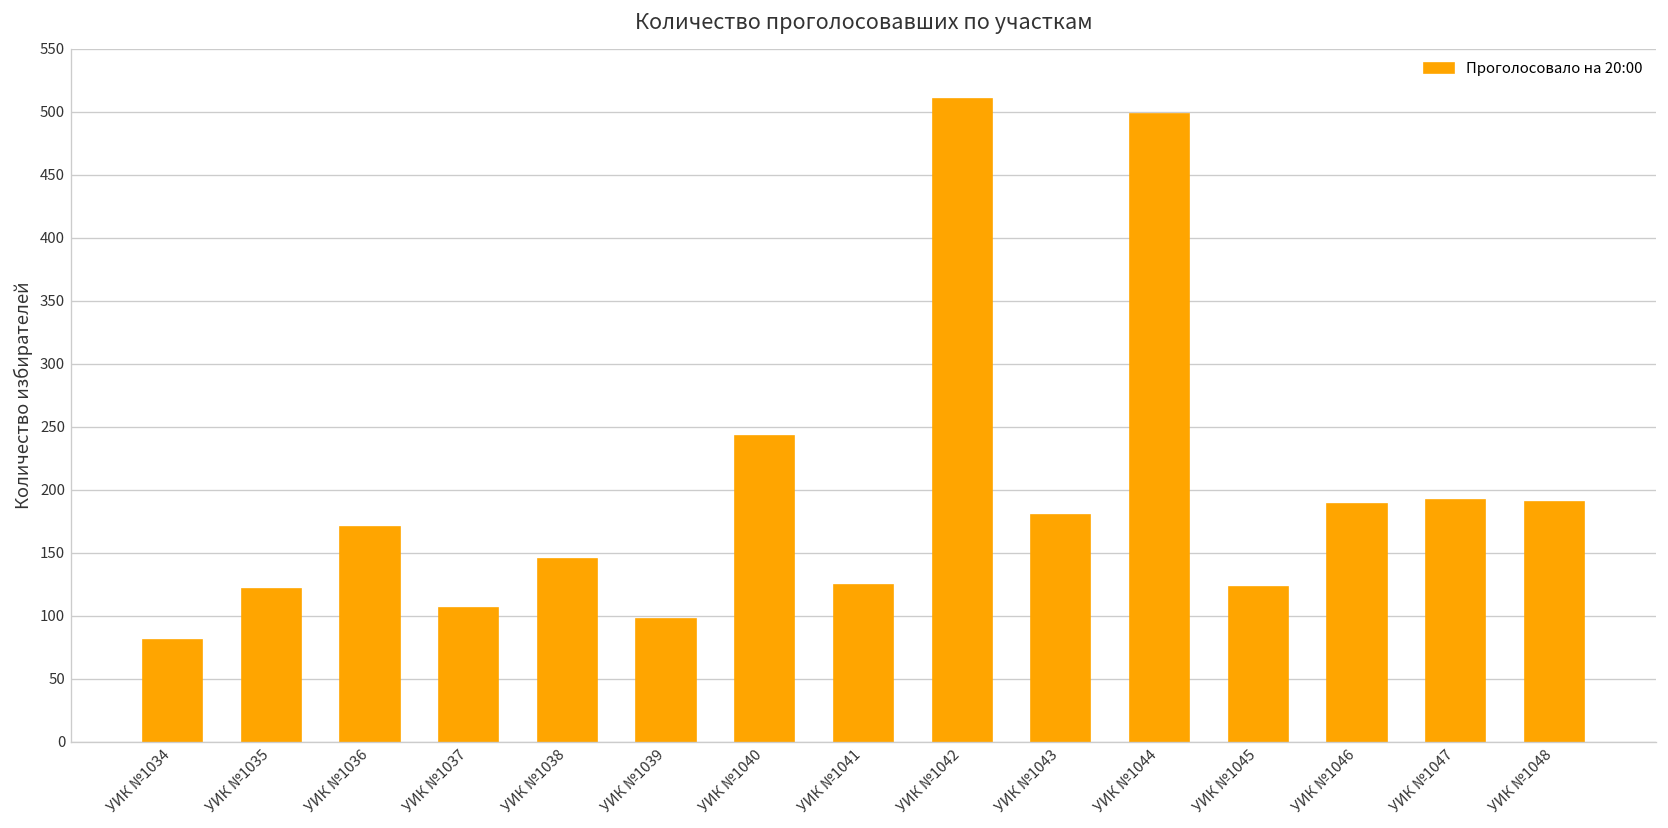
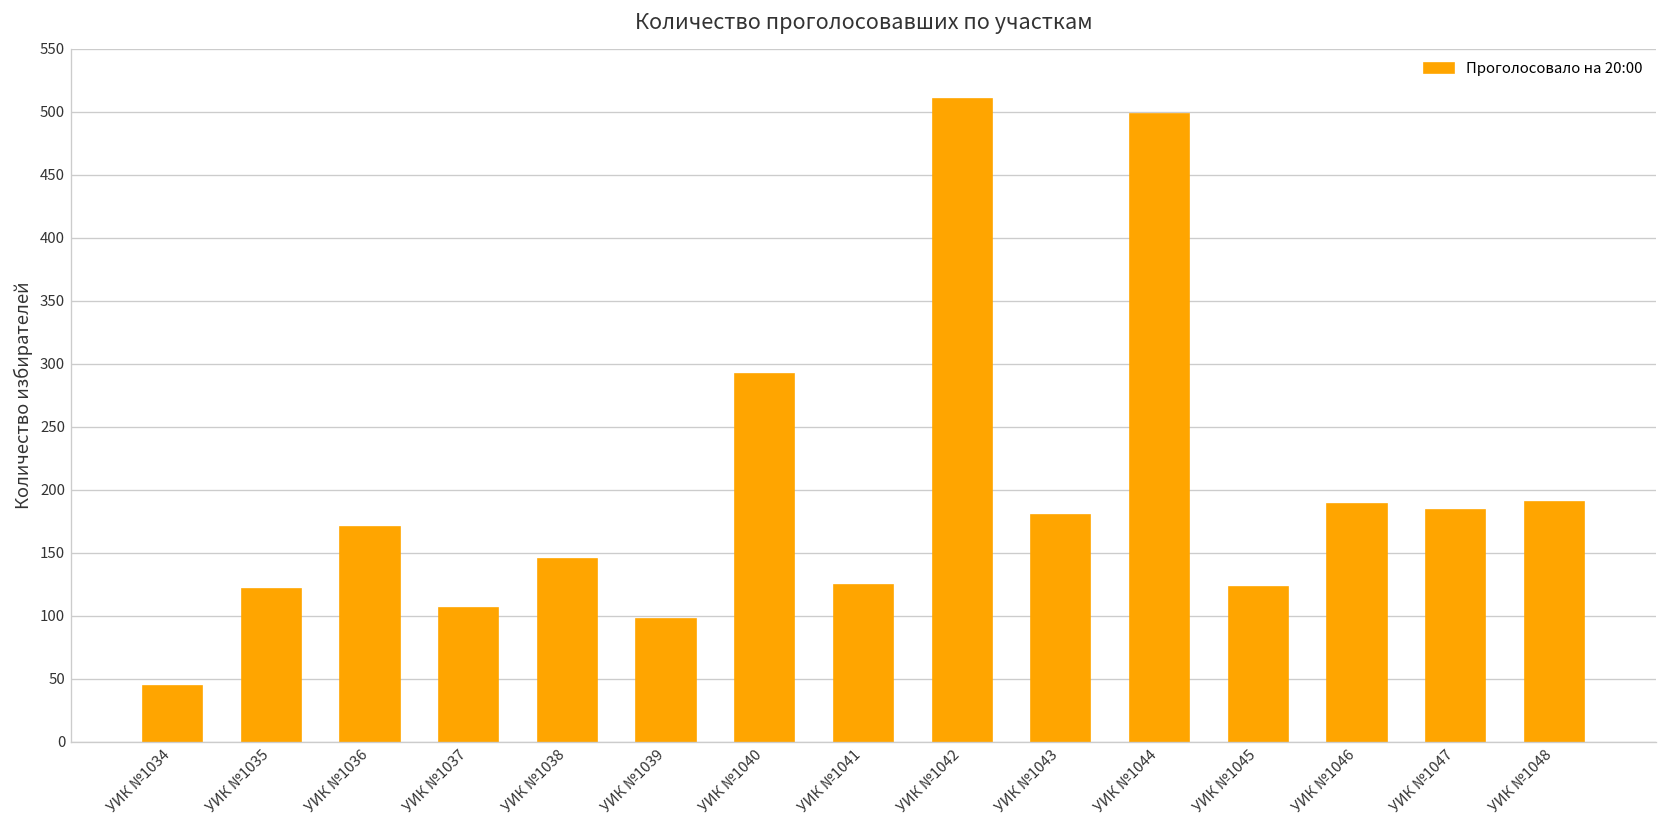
  {
-   "УИК №1034": 81,
+   "УИК №1034": 44,
    "УИК №1035": 121,
    "УИК №1036": 170,
    "УИК №1037": 106,
    "УИК №1038": 145,
    "УИК №1039": 97,
-   "УИК №1040": 243,
+   "УИК №1040": 292,
    "УИК №1041": 124,
    "УИК №1042": 510,
    "УИК №1043": 180,
    "УИК №1044": 498,
    "УИК №1045": 123,
    "УИК №1046": 189,
-   "УИК №1047": 192,
+   "УИК №1047": 184,
    "УИК №1048": 190
  }
